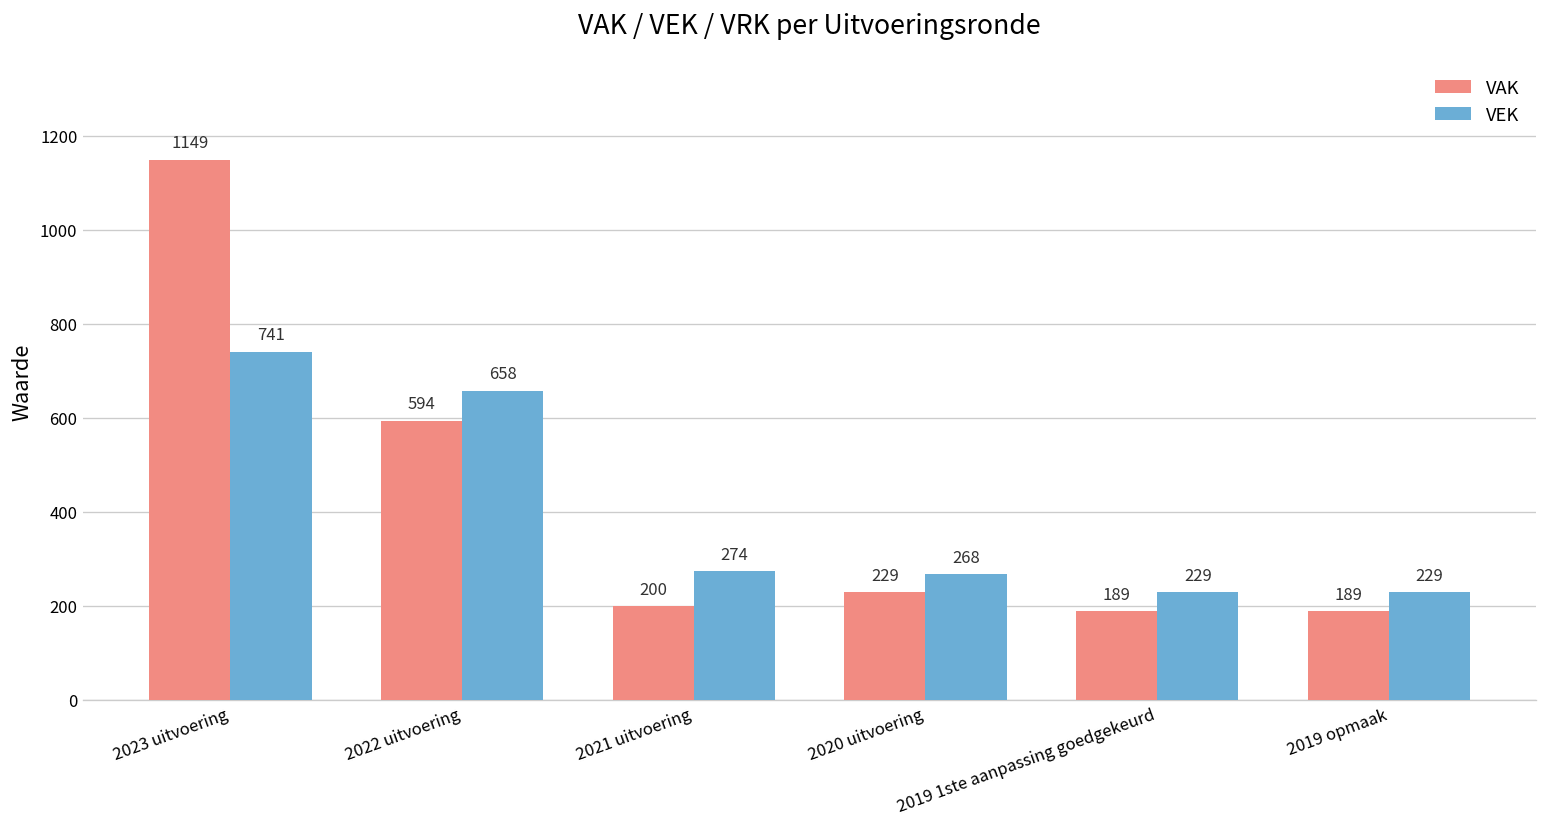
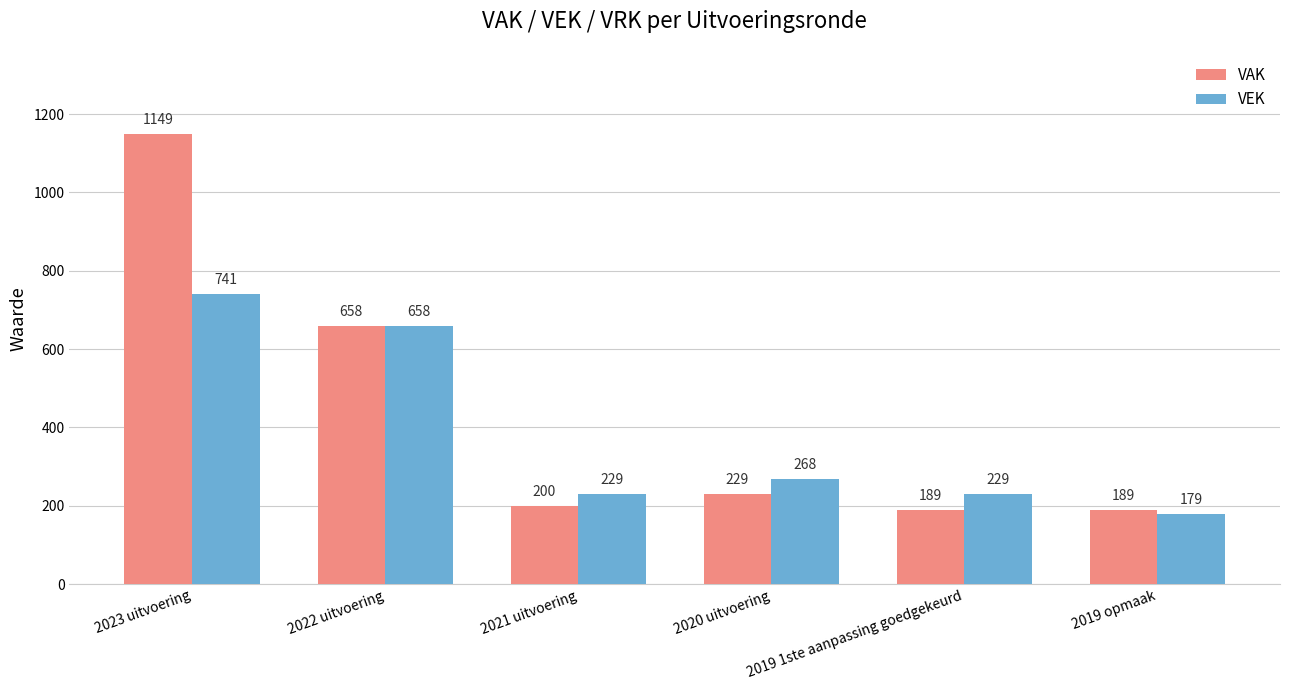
  {
    "VAK": {
      "2023 uitvoering": 1149,
-     "2022 uitvoering": 594,
+     "2022 uitvoering": 658,
      "2021 uitvoering": 200,
      "2020 uitvoering": 229,
      "2019 1ste aanpassing goedgekeurd": 189,
      "2019 opmaak": 189
    },
    "VEK": {
      "2023 uitvoering": 741,
      "2022 uitvoering": 658,
-     "2021 uitvoering": 274,
+     "2021 uitvoering": 229,
      "2020 uitvoering": 268,
      "2019 1ste aanpassing goedgekeurd": 229,
-     "2019 opmaak": 229
+     "2019 opmaak": 179
    }
  }
